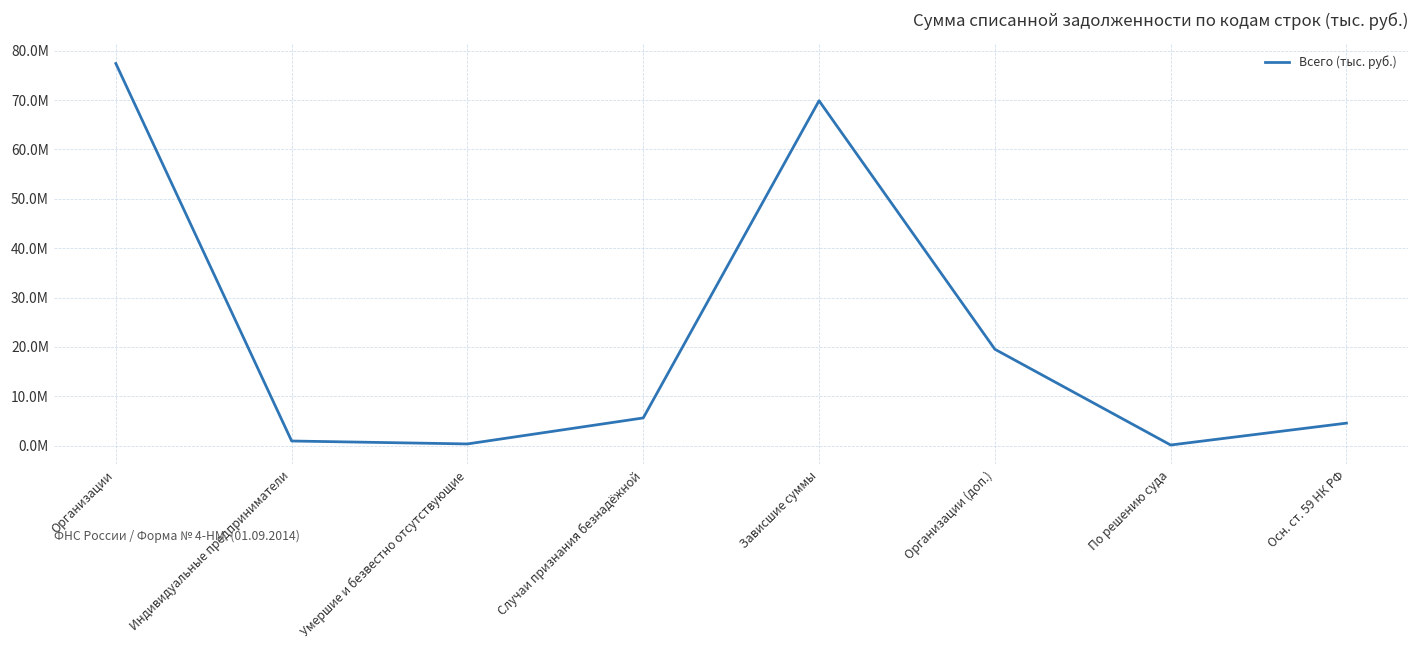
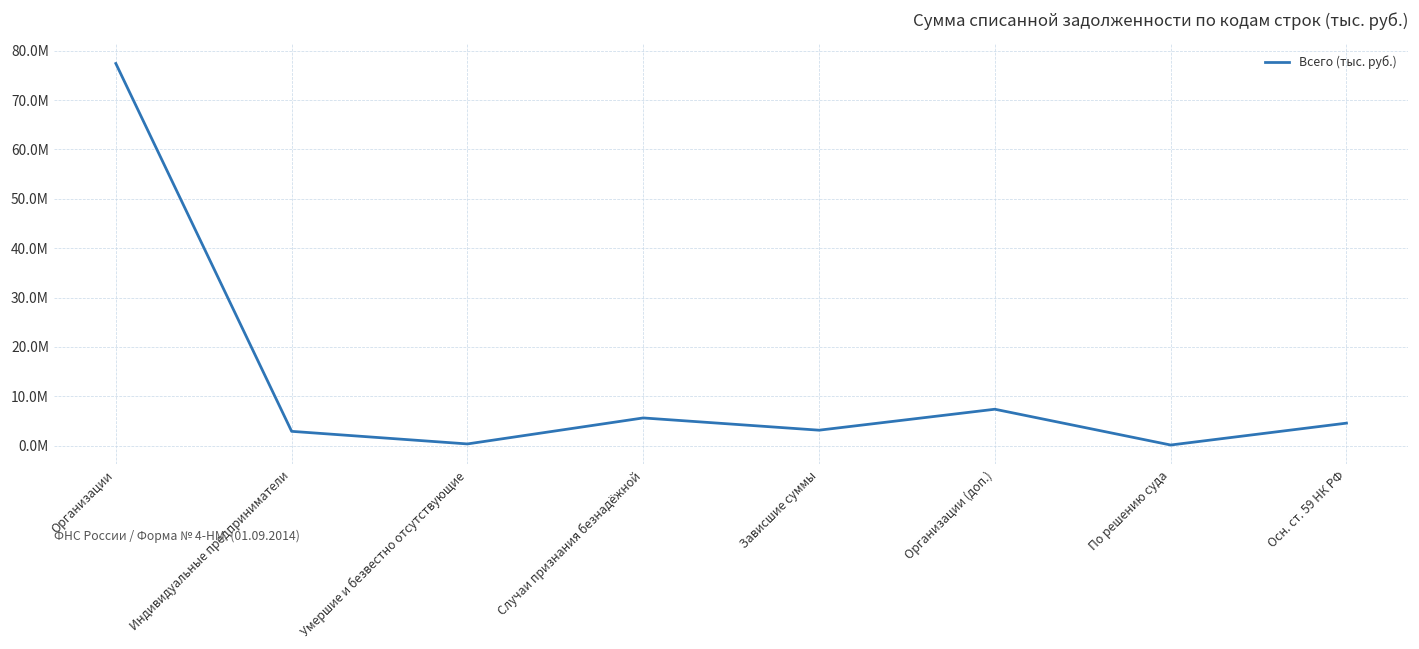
  {
    "Организации": 77000000,
-   "Индивидуальные предприниматели": 1000000,
+   "Индивидуальные предприниматели": 3000000,
    "Умершие и безвестно отсутствующие": 0,
    "Случаи признания безнадёжной": 6000000,
-   "Зависшие суммы": 70000000,
-   "Организации (доп.)": 20000000,
+   "Зависшие суммы": 3000000,
+   "Организации (доп.)": 7000000,
    "По решению суда": 0,
    "Осн. ст. 59 НК РФ": 5000000
  }
